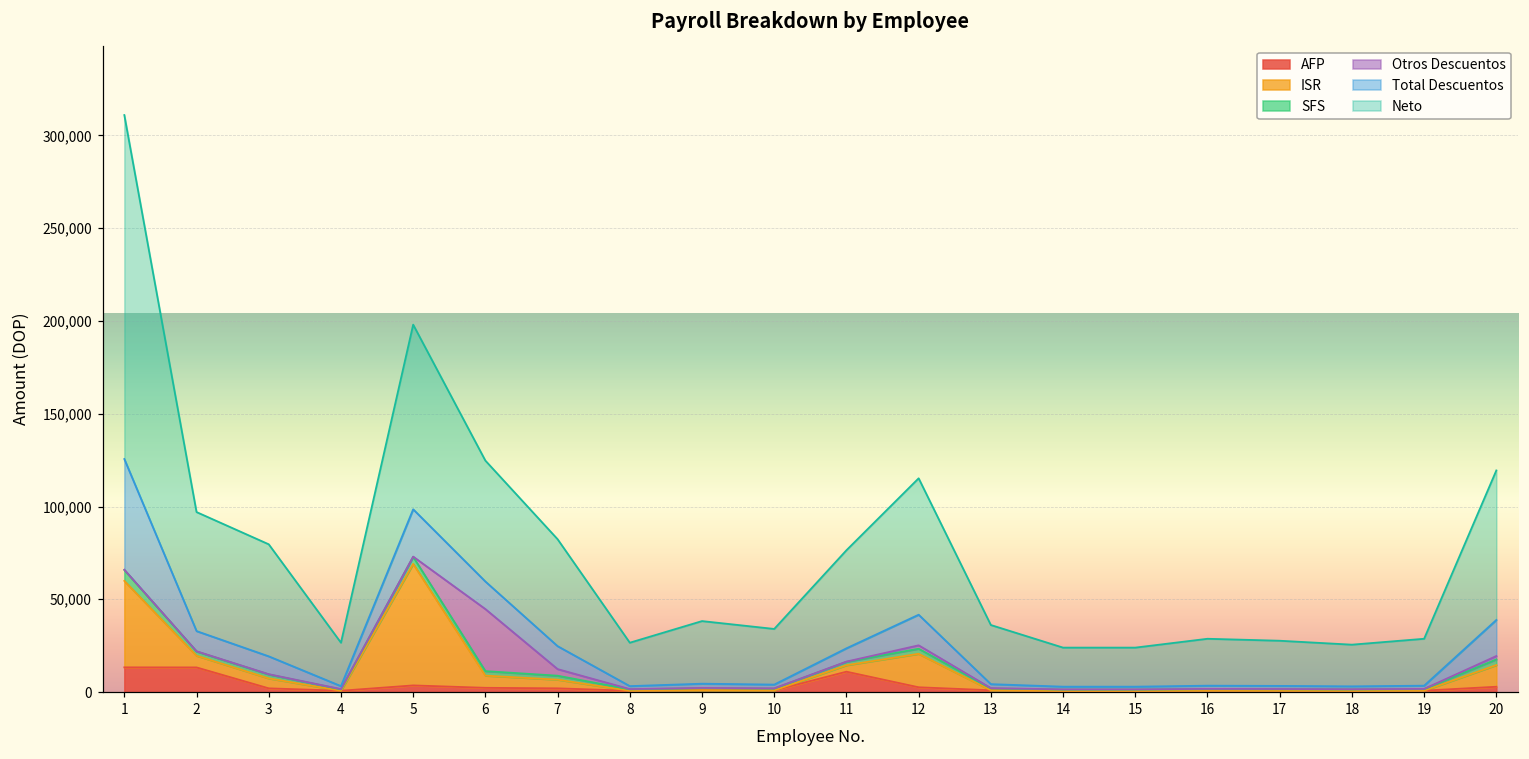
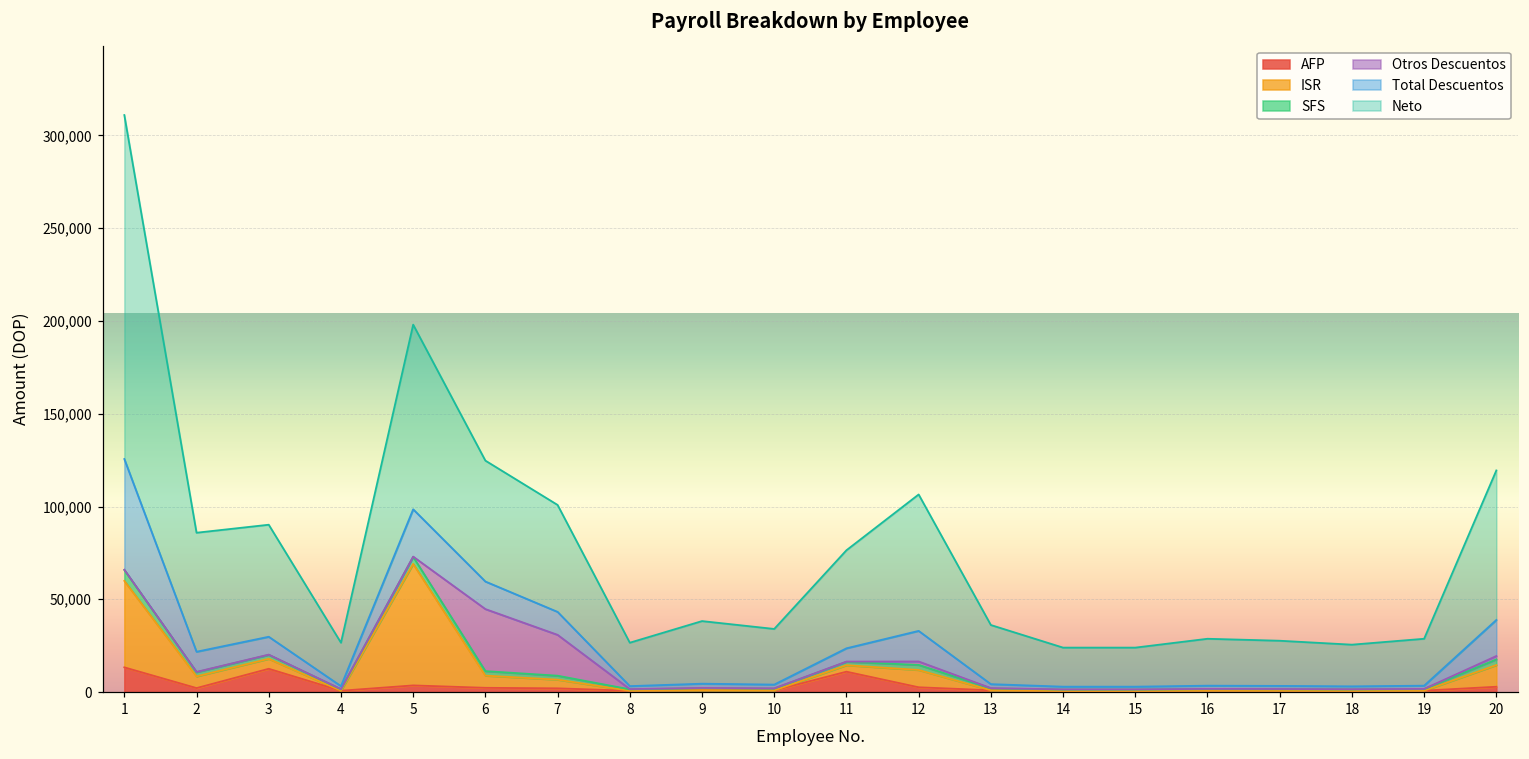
  {
    "AFP": {
      "1": "13,000",
-     "2": "13,000",
-     "3": "2,000",
+     "2": "2,000",
+     "3": "13,000",
      "5": "4,000",
      "6": "2,000",
      "7": "2,000",
      "11": "11,000",
      "12": "3,000",
      "20": "3,000"
    },
    "ISR": {
      "1": "47,000",
      "2": "6,000",
      "3": "5,000",
      "5": "65,000",
      "6": "7,000",
      "7": "5,000",
      "11": "3,000",
-     "12": "18,000",
+     "12": "9,000",
      "20": "12,000"
    },
    "Otros Descuentos": {
      "6": "33,000",
-     "7": "4,000",
+     "7": "22,000",
      "12": "2,000",
      "20": "2,000"
    }
  }
